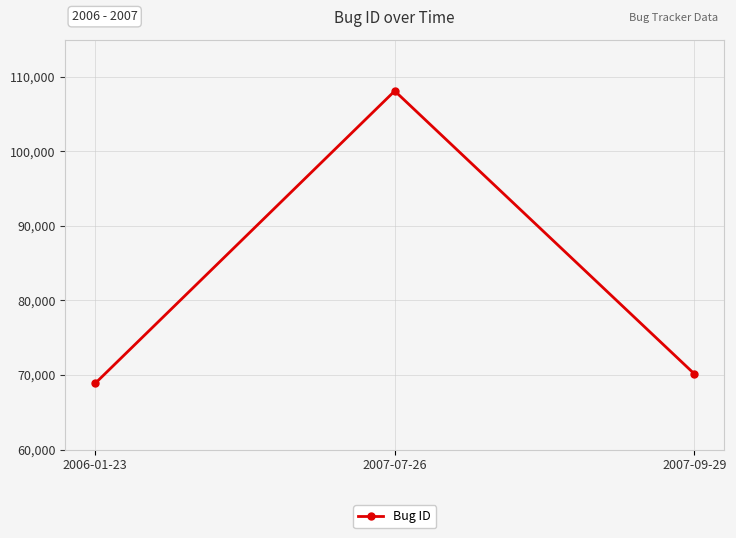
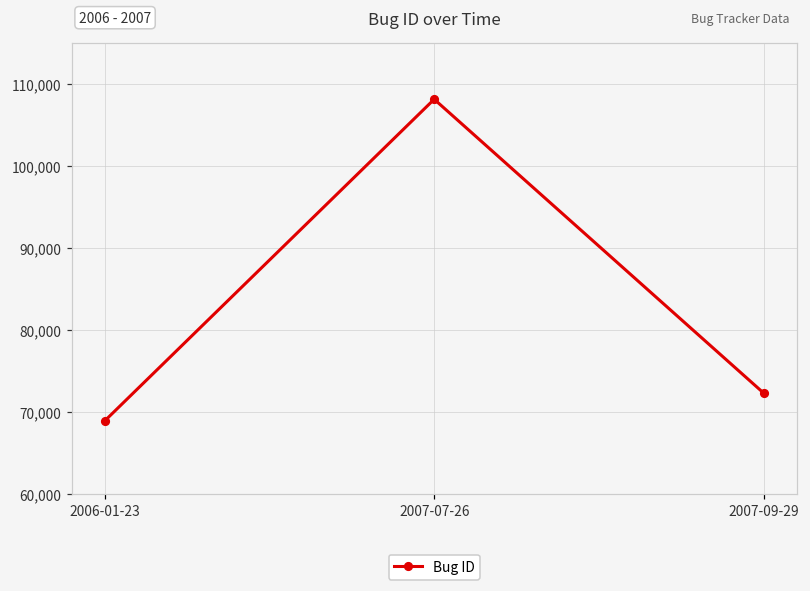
  {
    "2006-01-23": "69,000",
    "2007-07-26": "108,000",
-   "2007-09-29": "70,000"
+   "2007-09-29": "72,000"
  }
